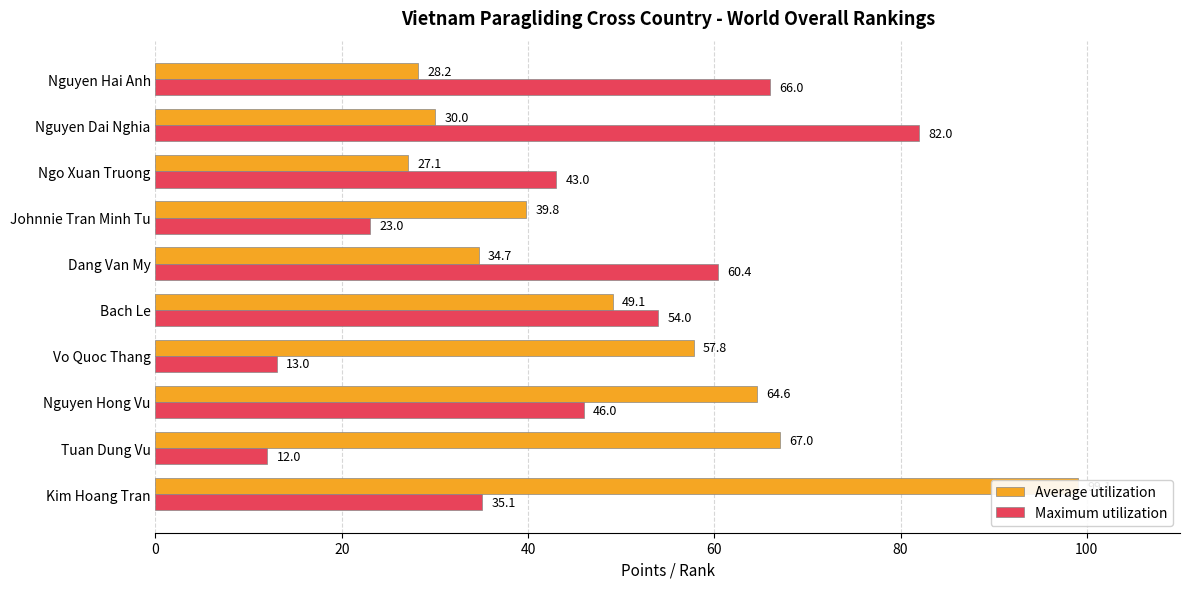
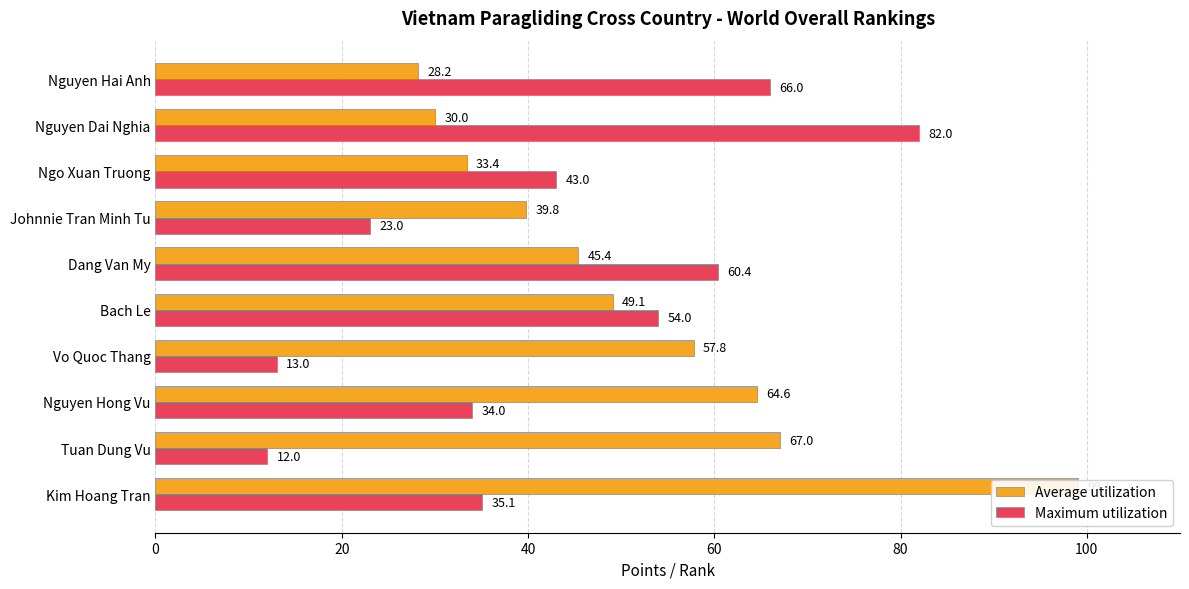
  {
    "Average utilization": {
      "Nguyen Hai Anh": 28.2,
      "Nguyen Dai Nghia": 30.0,
-     "Ngo Xuan Truong": 27.1,
+     "Ngo Xuan Truong": 33.4,
      "Johnnie Tran Minh Tu": 39.8,
-     "Dang Van My": 34.7,
+     "Dang Van My": 45.4,
      "Bach Le": 49.1,
      "Vo Quoc Thang": 57.8,
      "Nguyen Hong Vu": 64.6,
      "Tuan Dung Vu": 67.0
    },
    "Maximum utilization": {
      "Nguyen Hai Anh": 66.0,
      "Nguyen Dai Nghia": 82.0,
      "Ngo Xuan Truong": 43.0,
      "Johnnie Tran Minh Tu": 23.0,
      "Dang Van My": 60.4,
      "Bach Le": 54.0,
      "Vo Quoc Thang": 13.0,
-     "Nguyen Hong Vu": 46.0,
+     "Nguyen Hong Vu": 34.0,
      "Tuan Dung Vu": 12.0,
      "Kim Hoang Tran": 35.1
    }
  }
